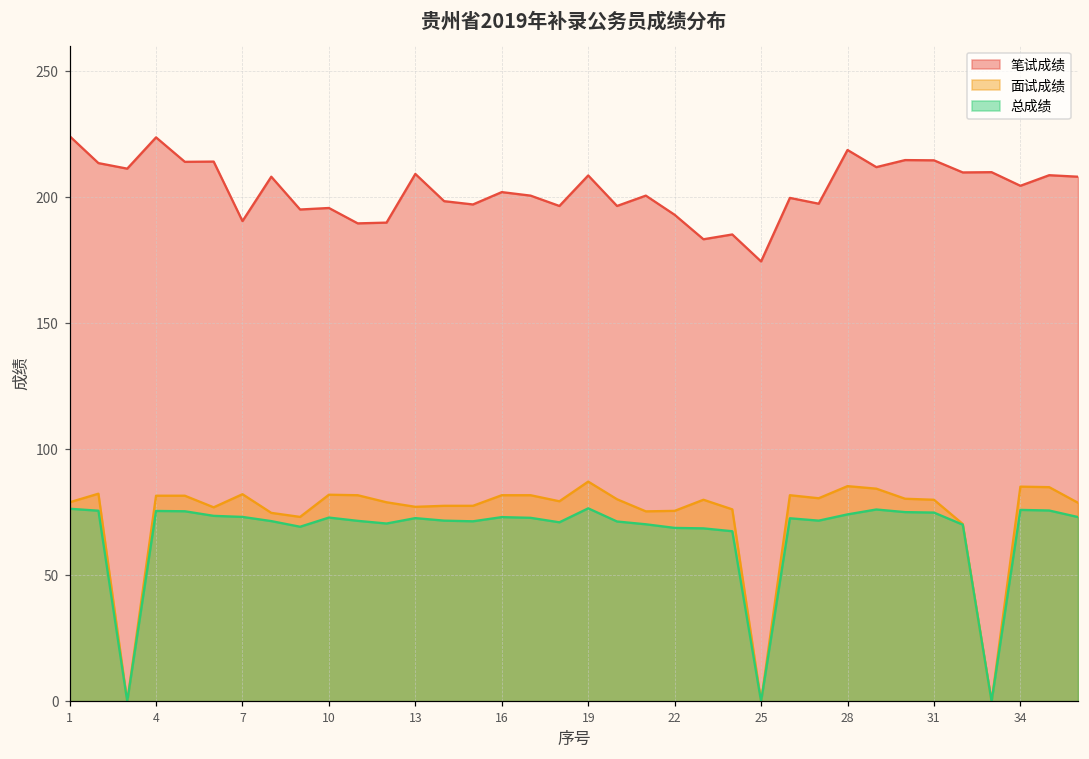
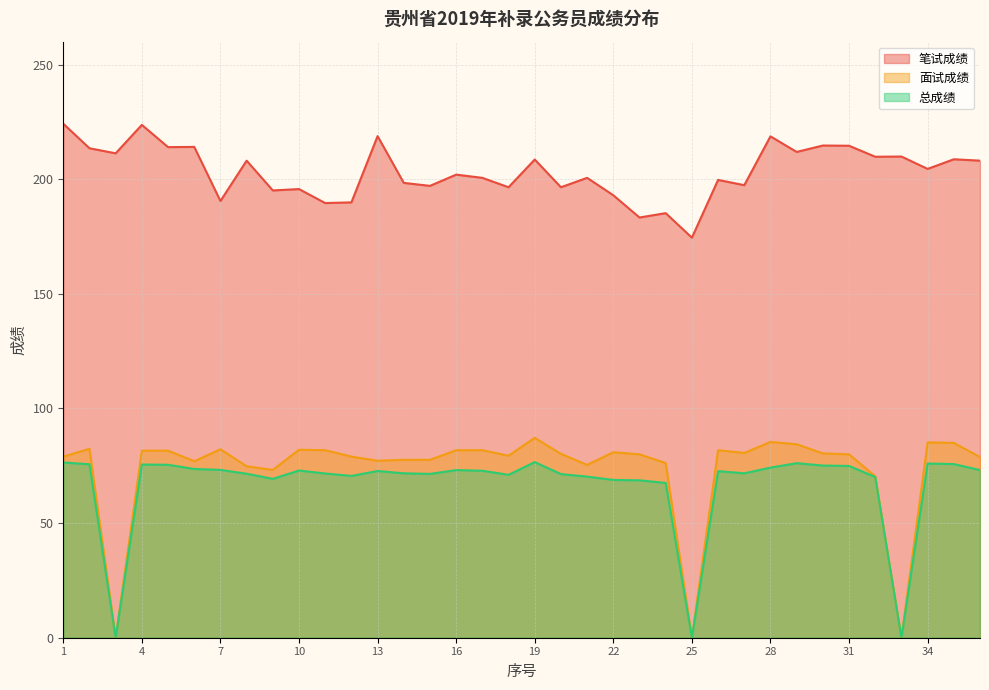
  {
    "笔试成绩": {
      "1": 224,
      "4": 224,
      "7": 191,
      "10": 196,
-     "13": 209,
+     "13": 219,
      "16": 202,
      "19": 209,
      "22": 193,
      "25": 175,
      "28": 219,
      "31": 215,
      "34": 205
    },
    "面试成绩": {
      "1": 79,
      "4": 82,
      "7": 82,
      "10": 82,
      "13": 77,
      "16": 82,
      "19": 87,
-     "22": 76,
+     "22": 81,
      "28": 85,
      "31": 80,
      "34": 85
    },
    "总成绩": {
      "1": 76,
      "4": 76,
      "7": 73,
      "10": 73,
      "13": 73,
      "16": 73,
      "19": 77,
      "22": 69,
      "28": 74,
      "31": 75,
      "34": 76
    }
  }
